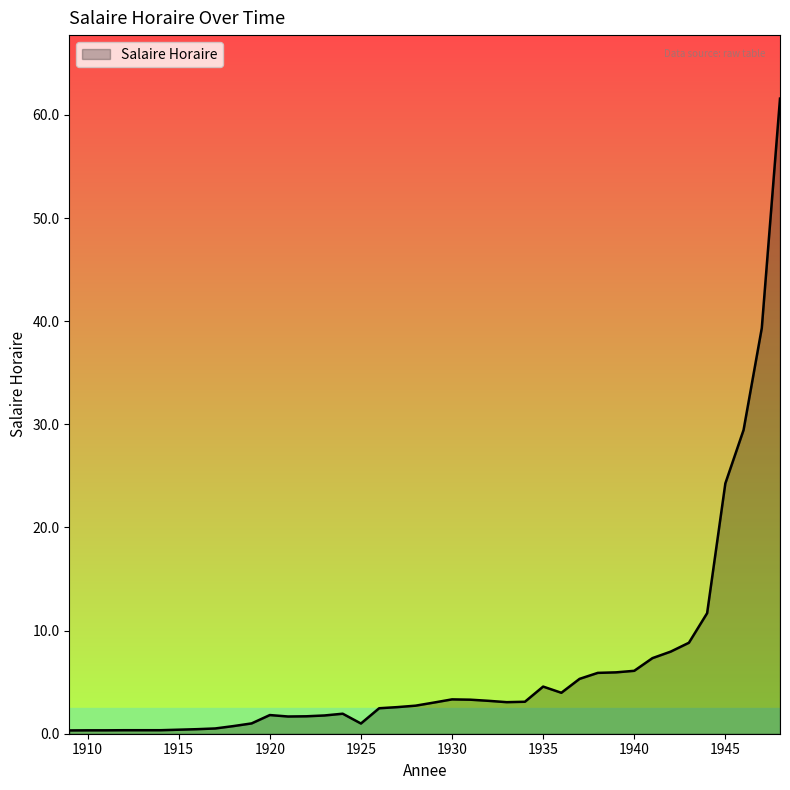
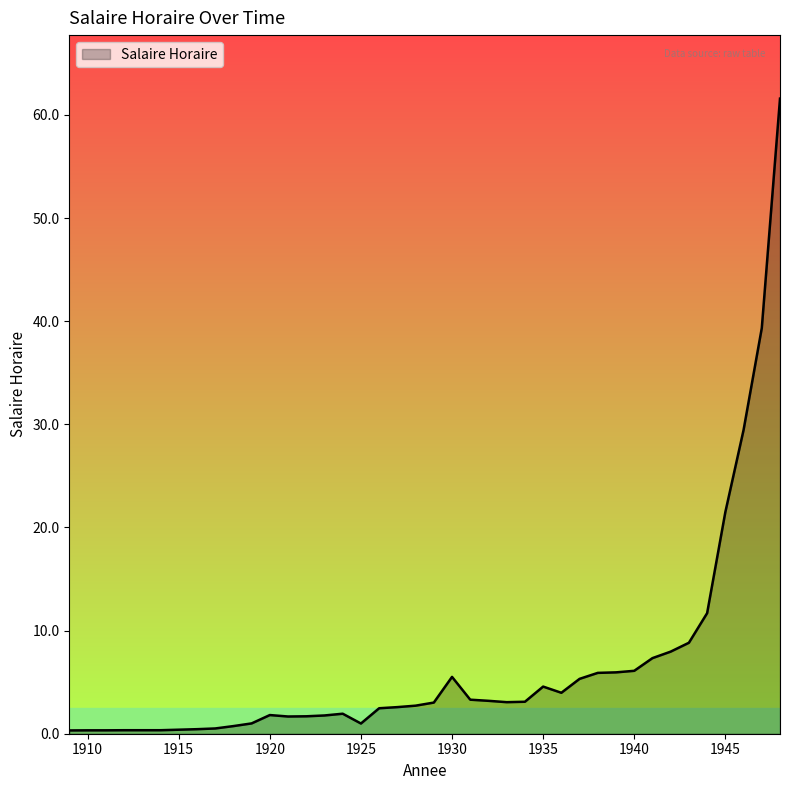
  {
-   "1930": 3.3,
+   "1930": 5.5,
    "1935": 4.6,
    "1940": 6.1,
-   "1945": 24.3
+   "1945": 21.5
  }
